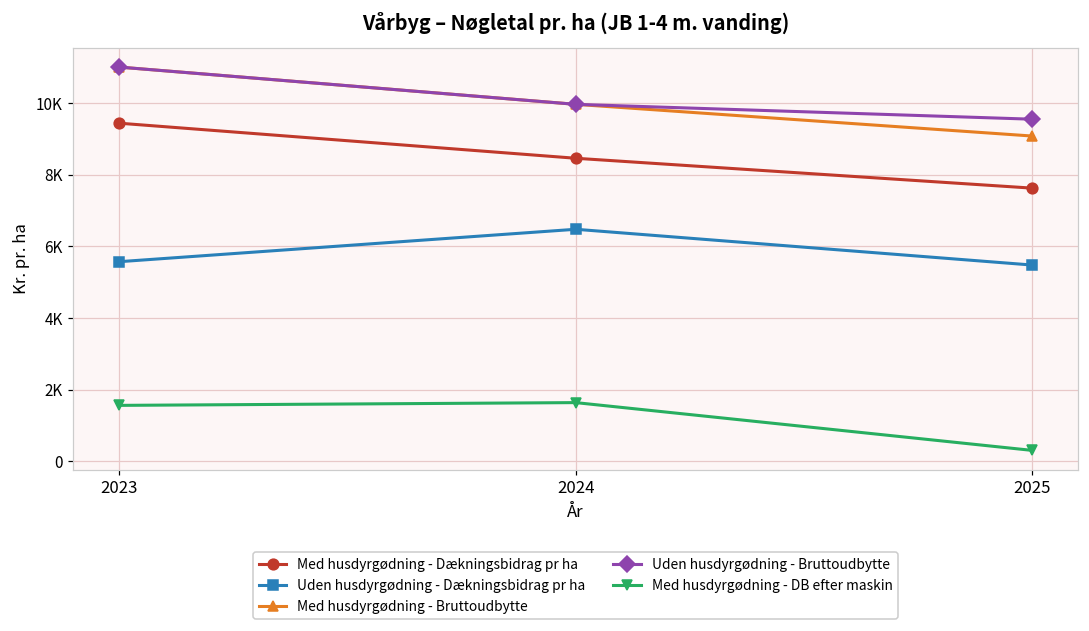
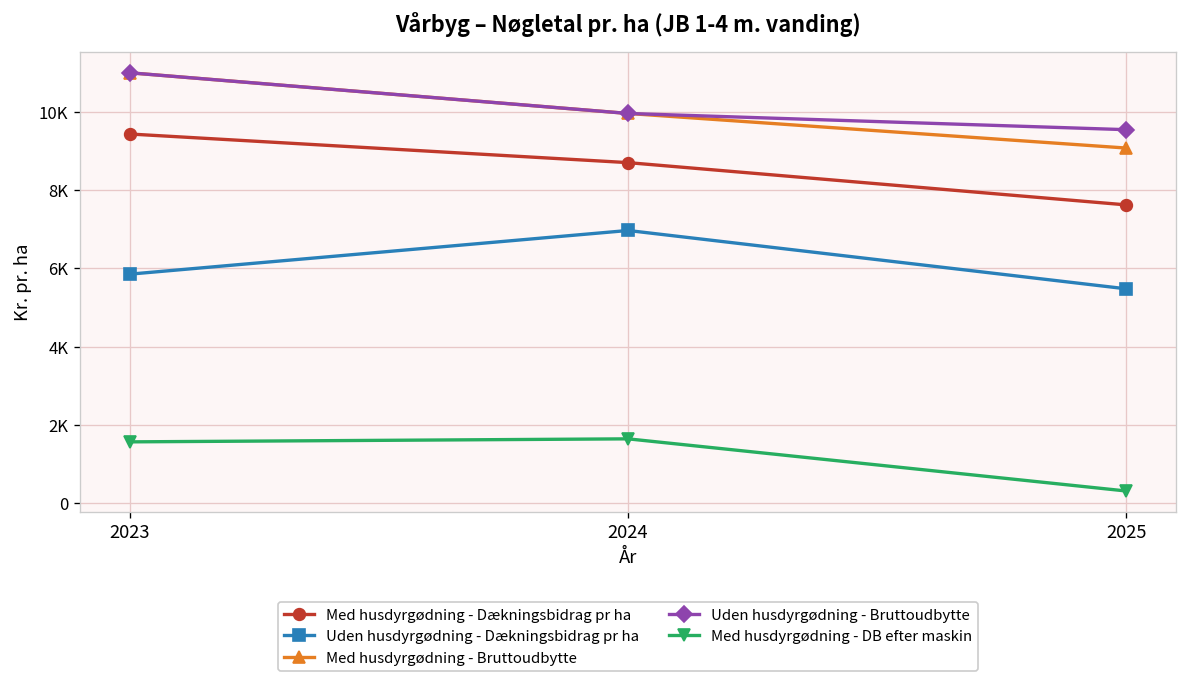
  {
    "Med husdyrgødning - Dækningsbidrag pr ha": {
      "2023": 9400,
-     "2024": 8500,
+     "2024": 8700,
      "2025": 7600
    },
    "Uden husdyrgødning - Dækningsbidrag pr ha": {
-     "2023": 5600,
-     "2024": 6500,
+     "2023": 5900,
+     "2024": 7000,
      "2025": 5500
    },
    "Med husdyrgødning - Bruttoudbytte": {
      "2025": 9100
    },
    "Uden husdyrgødning - Bruttoudbytte": {
      "2025": 9600
    },
    "Med husdyrgødning - DB efter maskin": {
      "2023": 1600,
      "2024": 1600,
      "2025": 300
    }
  }
